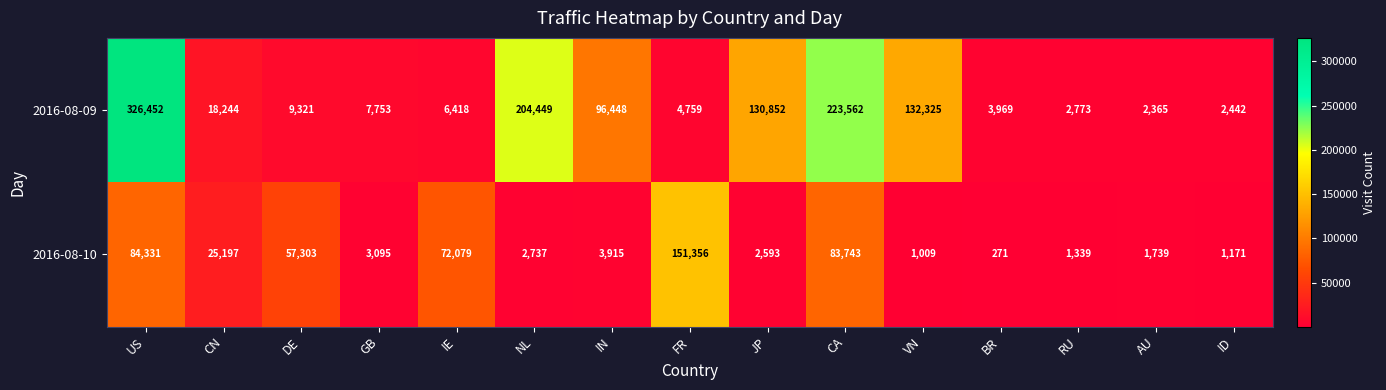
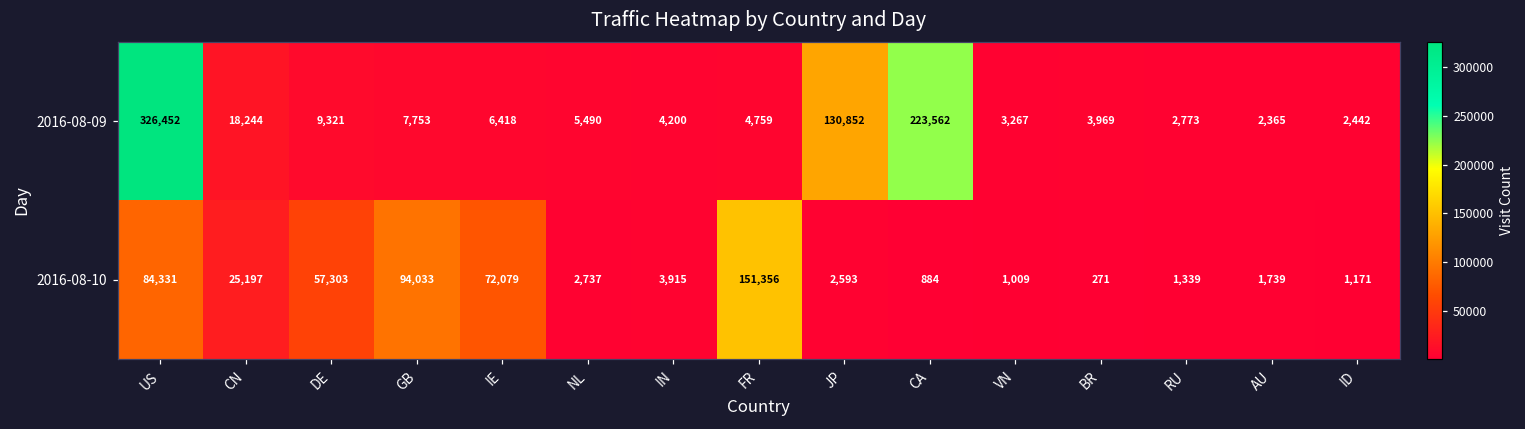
  {
    "2016-08-09": {
      "US": "326,452",
      "CN": "18,244",
      "DE": "9,321",
      "GB": "7,753",
      "IE": "6,418",
-     "NL": "204,449",
-     "IN": "96,448",
+     "NL": "5,490",
+     "IN": "4,200",
      "FR": "4,759",
      "JP": "130,852",
      "CA": "223,562",
-     "VN": "132,325",
+     "VN": "3,267",
      "BR": "3,969",
      "RU": "2,773",
      "AU": "2,365",
      "ID": "2,442"
    },
    "2016-08-10": {
      "US": "84,331",
      "CN": "25,197",
      "DE": "57,303",
-     "GB": "3,095",
+     "GB": "94,033",
      "IE": "72,079",
      "NL": "2,737",
      "IN": "3,915",
      "FR": "151,356",
      "JP": "2,593",
-     "CA": "83,743",
+     "CA": "884",
      "VN": "1,009",
      "BR": "271",
      "RU": "1,339",
      "AU": "1,739",
      "ID": "1,171"
    }
  }
